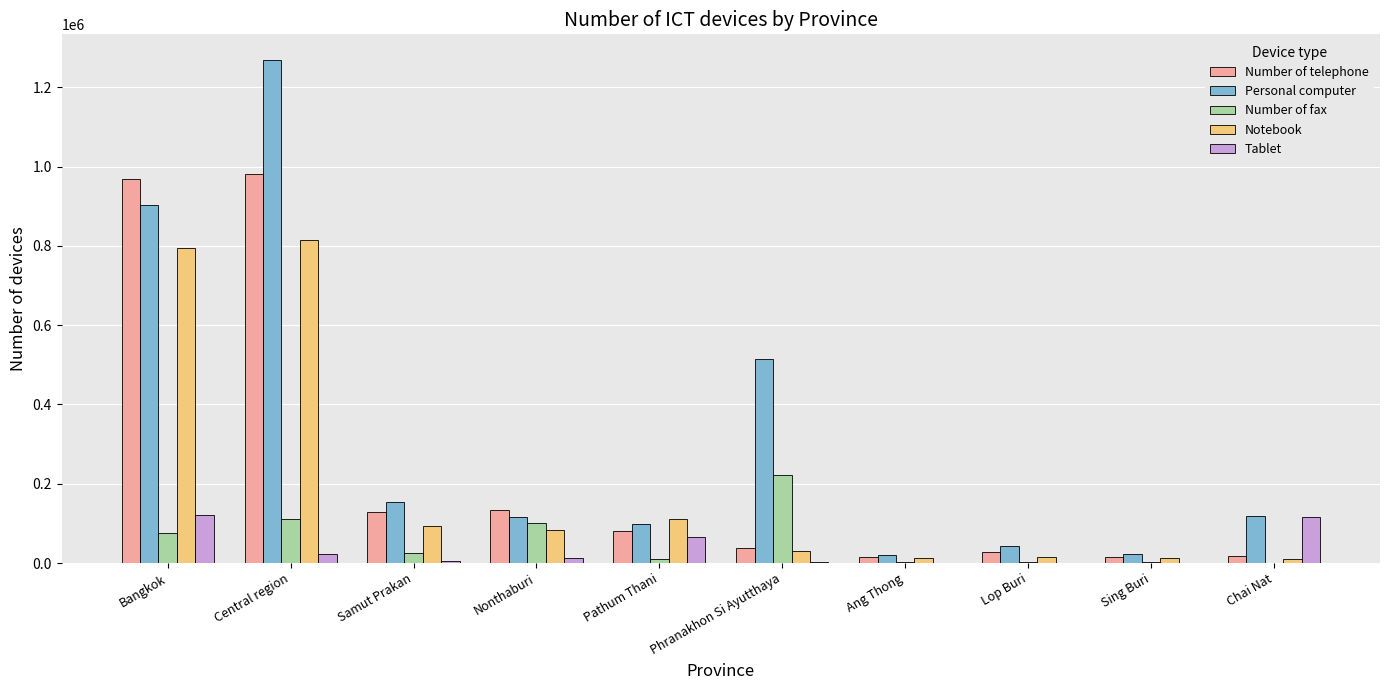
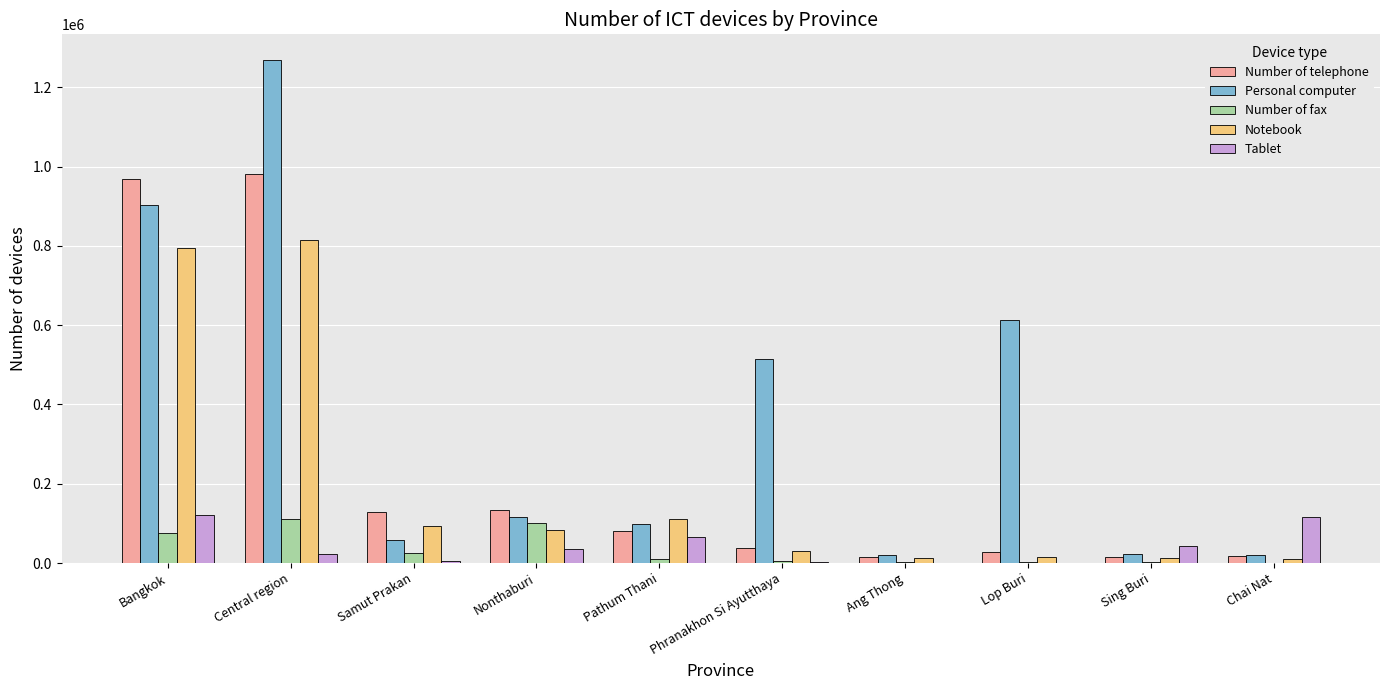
  {
    "Personal computer": {
      "Bangkok": 900000,
      "Central region": 1270000,
-     "Samut Prakan": 150000,
+     "Samut Prakan": 60000,
      "Nonthaburi": 120000,
      "Pathum Thani": 100000,
      "Phranakhon Si Ayutthaya": 520000,
      "Ang Thong": 20000,
-     "Lop Buri": 40000,
+     "Lop Buri": 610000,
      "Sing Buri": 20000,
-     "Chai Nat": 120000
+     "Chai Nat": 20000
    },
    "Number of fax": {
      "Bangkok": 80000,
      "Central region": 110000,
      "Samut Prakan": 20000,
      "Nonthaburi": 100000,
      "Pathum Thani": 10000,
-     "Phranakhon Si Ayutthaya": 220000
+     "Phranakhon Si Ayutthaya": 0
    },
    "Tablet": {
      "Bangkok": 120000,
      "Central region": 20000,
-     "Nonthaburi": 10000,
+     "Nonthaburi": 40000,
      "Pathum Thani": 60000,
-     "Sing Buri": 0,
+     "Sing Buri": 40000,
      "Chai Nat": 120000
    }
  }
